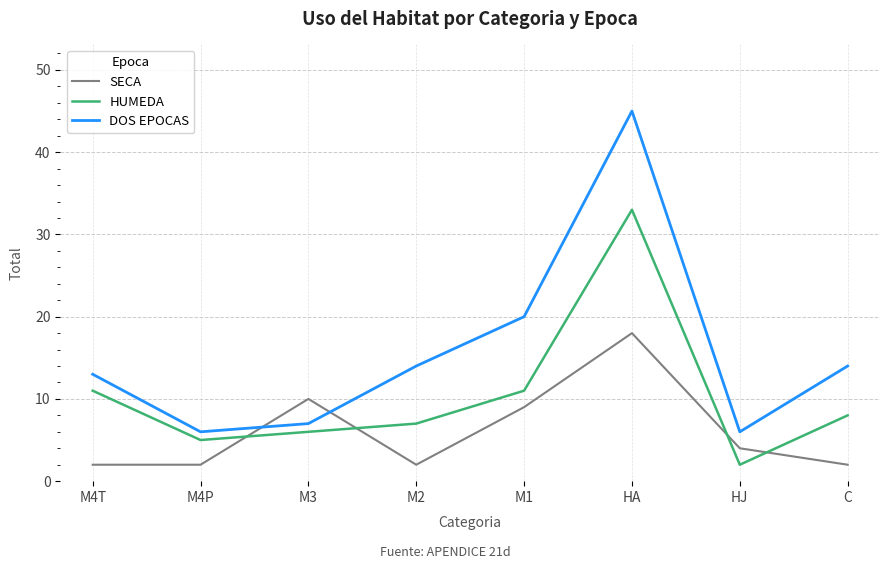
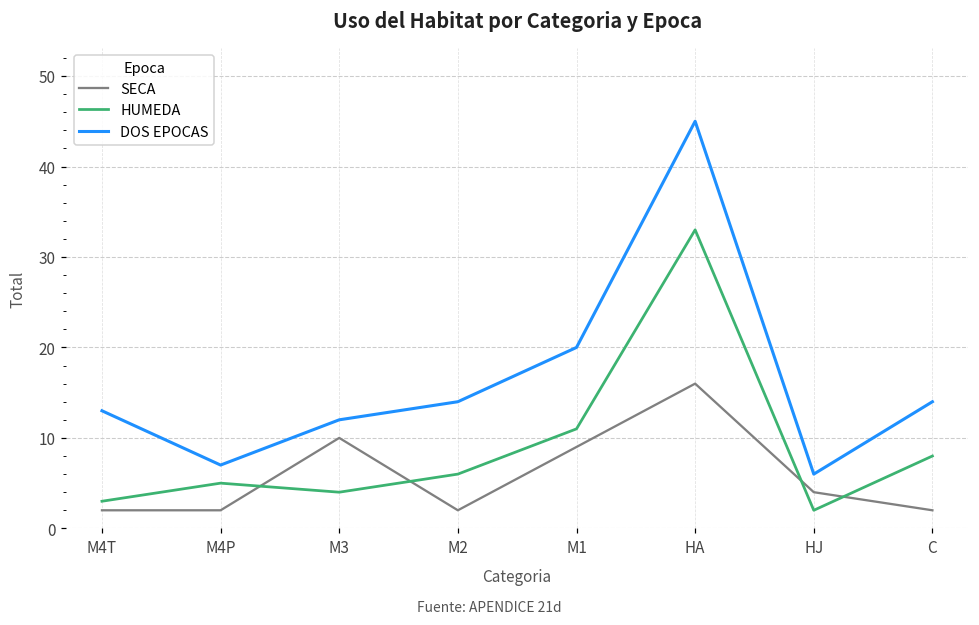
  {
    "SECA": {
      "M4T": 2,
      "M4P": 2,
      "M3": 10,
      "M2": 2,
      "M1": 9,
-     "HA": 18,
+     "HA": 16,
      "HJ": 4,
      "C": 2
    },
    "HUMEDA": {
-     "M4T": 11,
+     "M4T": 3,
      "M4P": 5,
-     "M3": 6,
-     "M2": 7,
+     "M3": 4,
+     "M2": 6,
      "M1": 11,
      "HA": 33,
      "HJ": 2,
      "C": 8
    },
    "DOS EPOCAS": {
      "M4T": 13,
-     "M4P": 6,
-     "M3": 7,
+     "M4P": 7,
+     "M3": 12,
      "M2": 14,
      "M1": 20,
      "HA": 45,
      "HJ": 6,
      "C": 14
    }
  }
